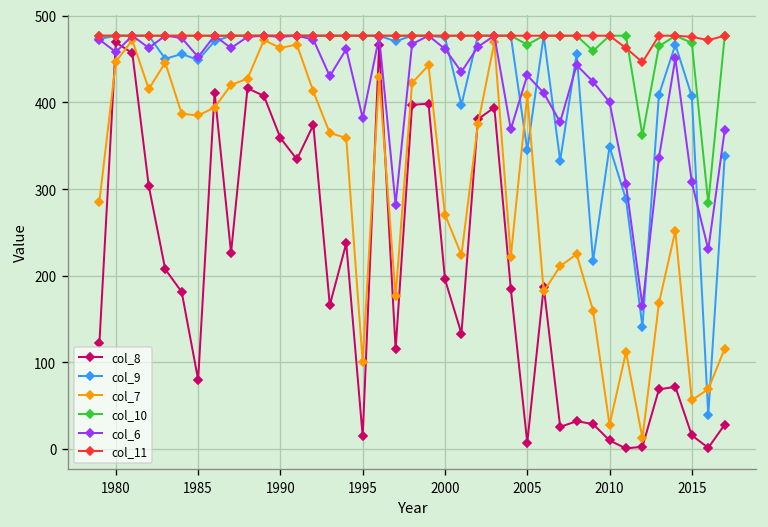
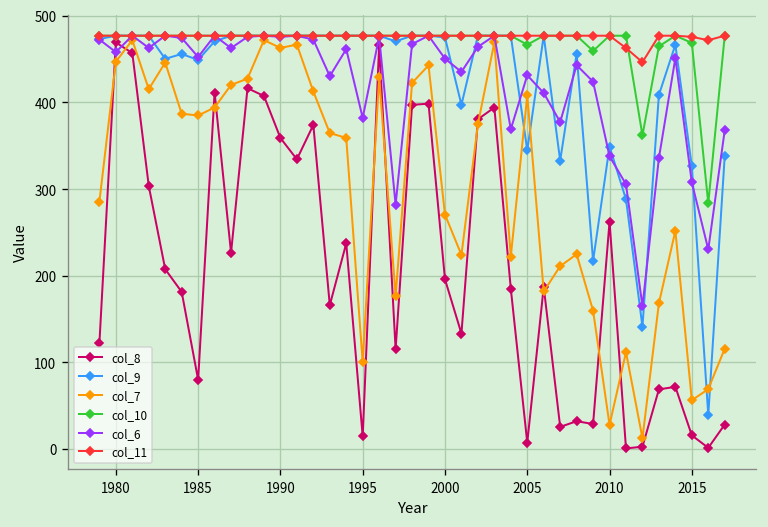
  {
    "col_8": {
      "1980": 470,
      "1985": 80,
      "1990": 360,
      "1995": 10,
      "2000": 200,
      "2005": 10,
-     "2010": 10,
+     "2010": 260,
      "2015": 20
    },
    "col_9": {
      "2005": 340,
      "2010": 350,
-     "2015": 410
+     "2015": 330
    },
    "col_7": {
      "1980": 450,
      "1985": 390,
      "1990": 460,
      "1995": 100,
      "2000": 270,
      "2005": 410,
      "2010": 30,
      "2015": 60
    },
    "col_10": {
      "2005": 470,
      "2015": 470
    },
    "col_6": {
      "1980": 460,
      "1995": 380,
-     "2000": 460,
+     "2000": 450,
      "2005": 430,
-     "2010": 400,
+     "2010": 340,
      "2015": 310
    },
    "col_11": {
      "2005": 480,
      "2015": 480
    }
  }
